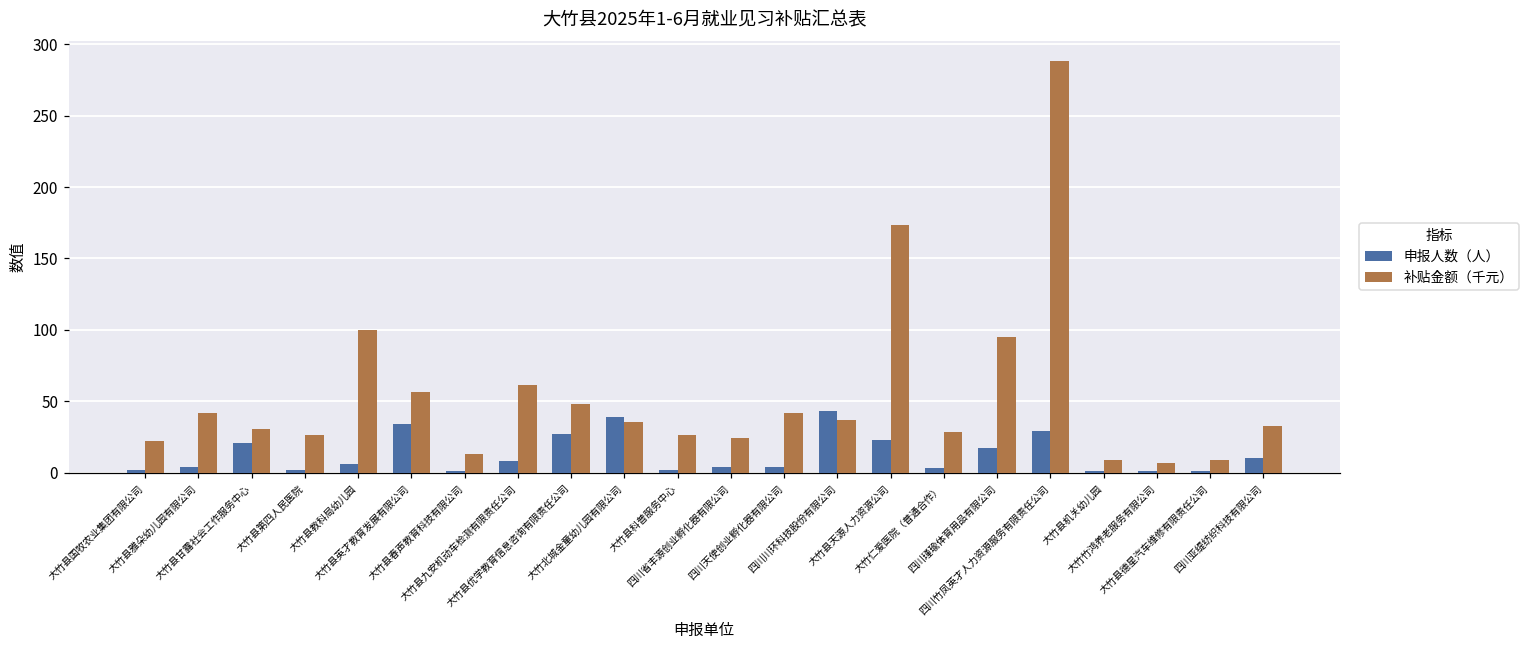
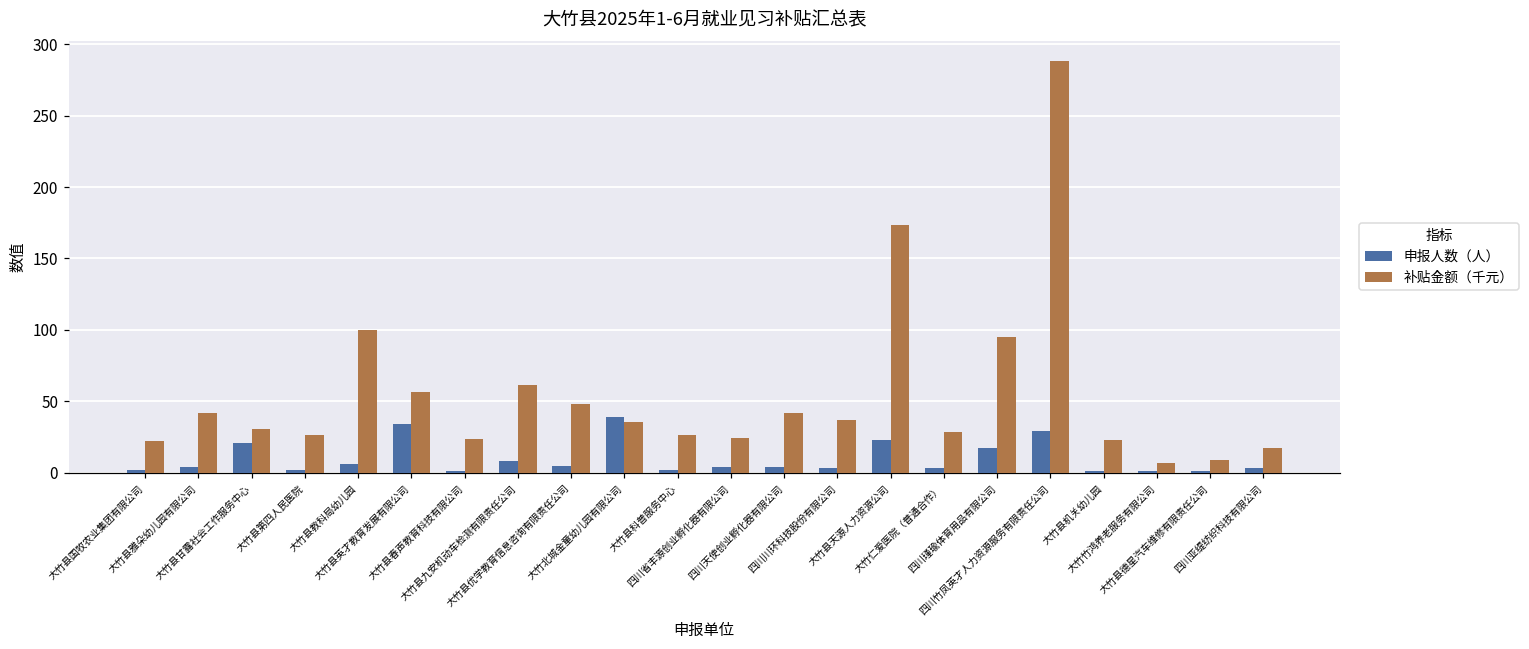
  {
    "申报人数（人）": {
      "大竹县国牧农业集团有限公司": 2,
      "大竹县雅朵幼儿园有限公司": 4,
      "大竹县甘露社会工作服务中心": 21,
      "大竹县第四人民医院": 2,
      "大竹县教科局幼儿园": 6,
      "大竹县英才教育发展有限公司": 34,
      "大竹县九安机动车检测有限责任公司": 8,
-     "大竹县优学教育信息咨询有限责任公司": 27,
+     "大竹县优学教育信息咨询有限责任公司": 5,
      "大竹北城金童幼儿园有限公司": 39,
      "大竹县科普服务中心": 2,
      "四川省丰源创业孵化器有限公司": 4,
      "四川天使创业孵化器有限公司": 4,
-     "四川川环科技股份有限公司": 43,
+     "四川川环科技股份有限公司": 3,
      "大竹县天源人力资源公司": 23,
      "大竹仁爱医院（普通合作）": 3,
      "四川瑾瑜体育用品有限公司": 17,
      "四川竹凤英才人力资源服务有限责任公司": 29,
-     "四川亚缇纺织科技有限公司": 10
+     "四川亚缇纺织科技有限公司": 3
    },
    "补贴金额（千元）": {
      "大竹县国牧农业集团有限公司": 22,
      "大竹县雅朵幼儿园有限公司": 42,
      "大竹县甘露社会工作服务中心": 31,
      "大竹县第四人民医院": 26,
      "大竹县教科局幼儿园": 100,
      "大竹县英才教育发展有限公司": 57,
-     "大竹县春声教育科技有限公司": 13,
+     "大竹县春声教育科技有限公司": 23,
      "大竹县九安机动车检测有限责任公司": 62,
      "大竹县优学教育信息咨询有限责任公司": 48,
      "大竹北城金童幼儿园有限公司": 35,
      "大竹县科普服务中心": 26,
      "四川省丰源创业孵化器有限公司": 24,
      "四川天使创业孵化器有限公司": 42,
      "四川川环科技股份有限公司": 37,
      "大竹县天源人力资源公司": 174,
      "大竹仁爱医院（普通合作）": 29,
      "四川瑾瑜体育用品有限公司": 95,
      "四川竹凤英才人力资源服务有限责任公司": 288,
-     "大竹县机关幼儿园": 9,
+     "大竹县机关幼儿园": 23,
      "大竹竹鸿养老服务有限公司": 7,
      "大竹县德星汽车维修有限责任公司": 9,
-     "四川亚缇纺织科技有限公司": 33
+     "四川亚缇纺织科技有限公司": 18
    }
  }
